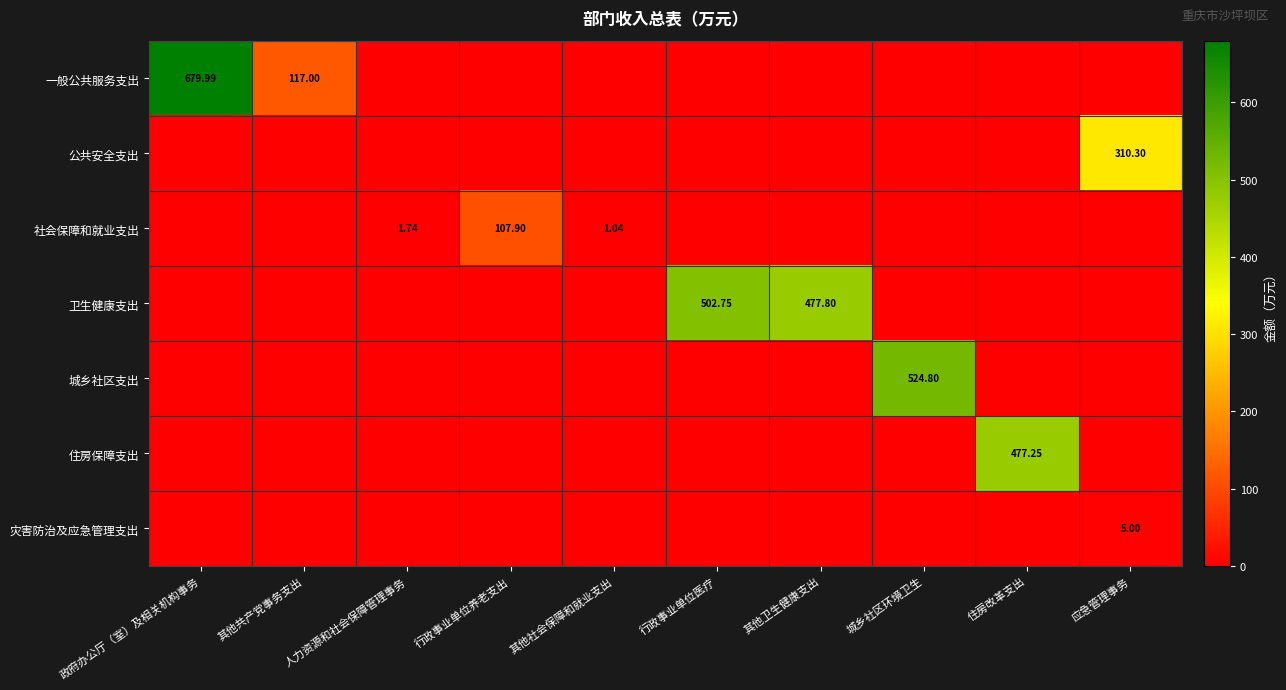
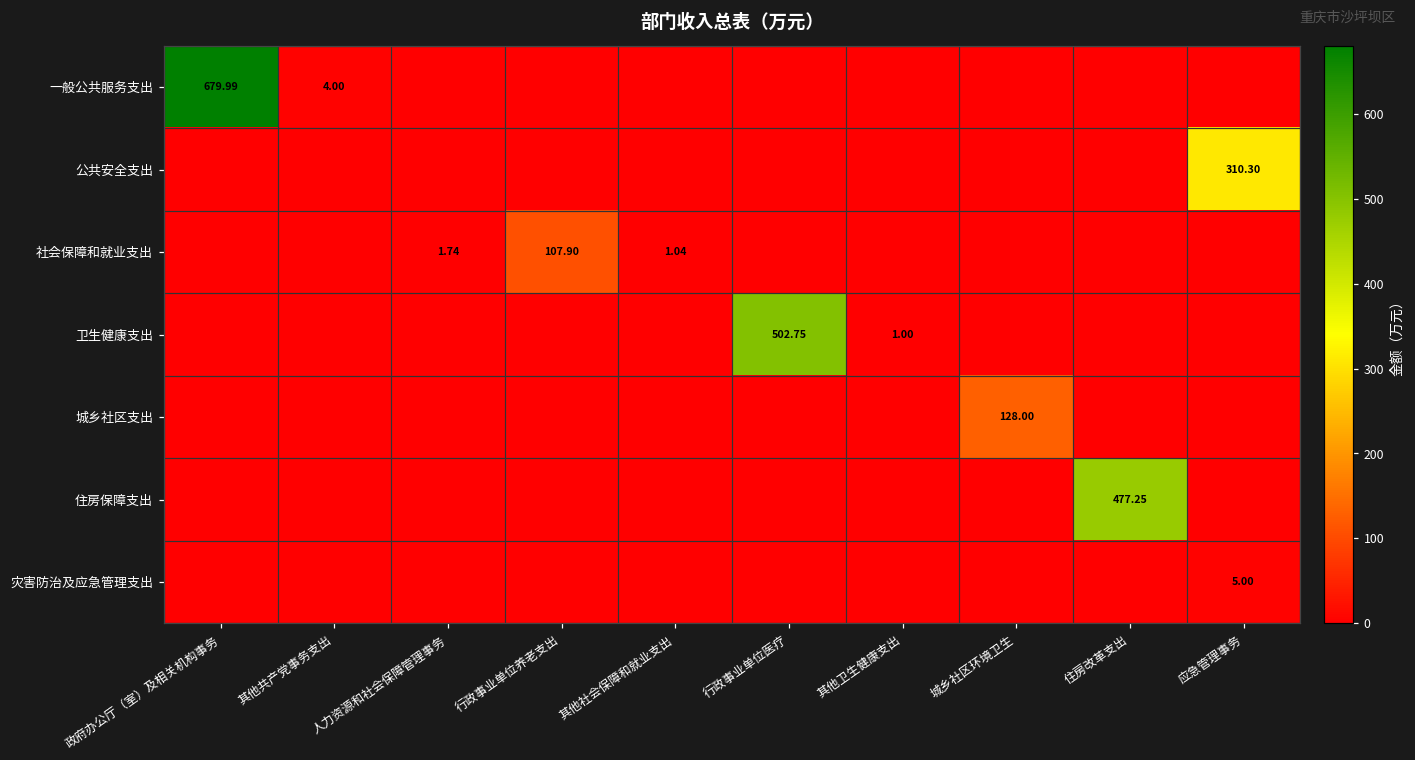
  {
    "一般公共服务支出": {
      "政府办公厅（室）及相关机构事务": 679.99,
-     "其他共产党事务支出": 117.00
+     "其他共产党事务支出": 4.00
    },
    "公共安全支出": {
      "应急管理事务": 310.30
    },
    "社会保障和就业支出": {
      "人力资源和社会保障管理事务": 1.74,
      "行政事业单位养老支出": 107.90,
      "其他社会保障和就业支出": 1.04
    },
    "卫生健康支出": {
      "行政事业单位医疗": 502.75,
-     "其他卫生健康支出": 477.80
+     "其他卫生健康支出": 1.00
    },
    "城乡社区支出": {
-     "城乡社区环境卫生": 524.80
+     "城乡社区环境卫生": 128.00
    },
    "住房保障支出": {
      "住房改革支出": 477.25
    },
    "灾害防治及应急管理支出": {
      "应急管理事务": 5.00
    }
  }
